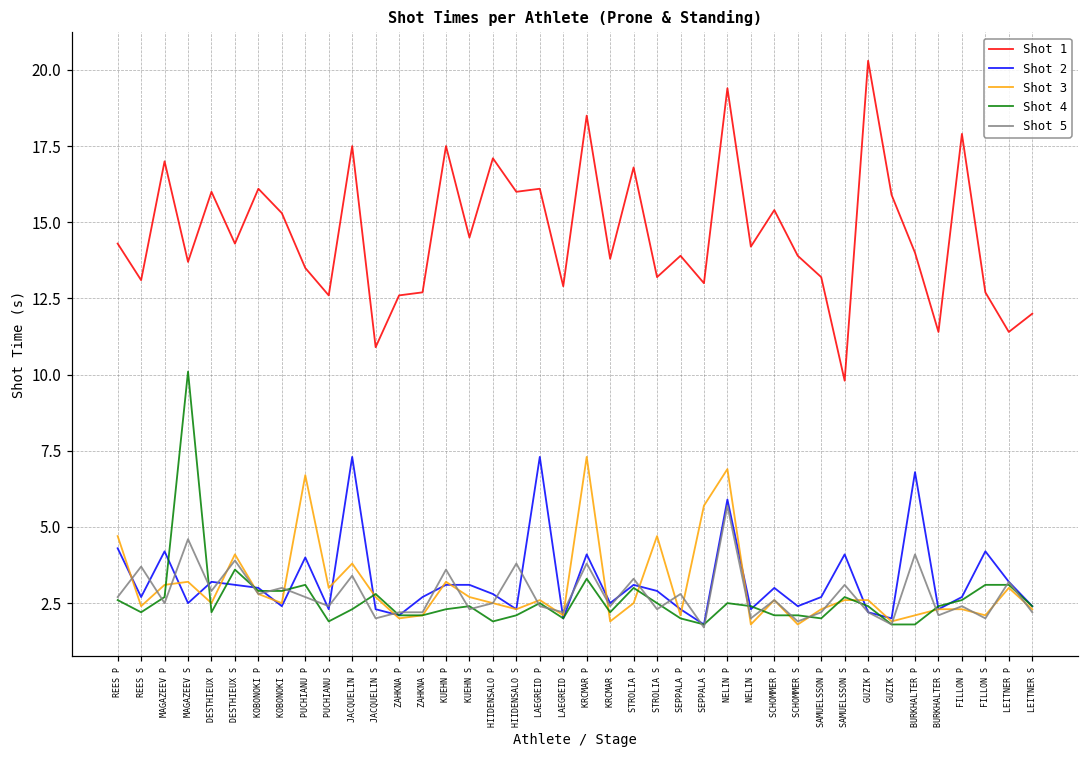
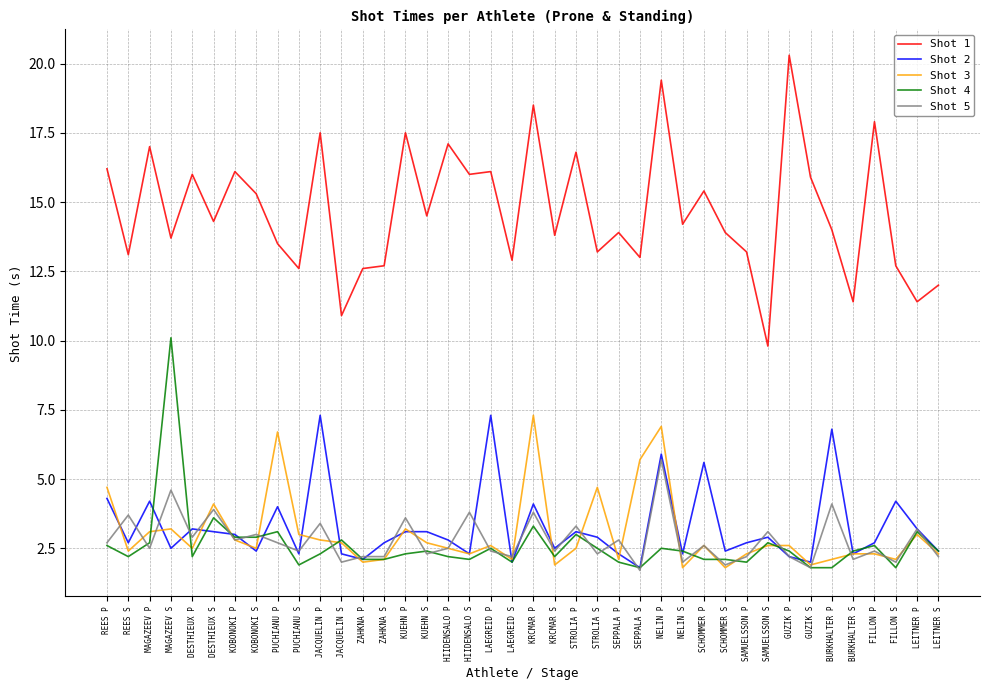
  {
    "Shot 1": {
-     "REES P": 14.3,
+     "REES P": 16.2,
      "REES S": 13.1,
      "MAGAZEEV P": 17.0,
      "MAGAZEEV S": 13.7,
      "DESTHIEUX P": 16.0,
      "DESTHIEUX S": 14.3,
      "KOBONOKI P": 16.1,
      "KOBONOKI S": 15.3,
      "PUCHIANU P": 13.5,
      "PUCHIANU S": 12.6,
      "JACQUELIN P": 17.5,
      "JACQUELIN S": 10.9,
      "ZAHKNA P": 12.6,
      "ZAHKNA S": 12.7,
      "KUEHN P": 17.5,
      "KUEHN S": 14.5,
      "HIIDENSALO P": 17.1,
      "HIIDENSALO S": 16.0,
      "LAEGREID P": 16.1,
      "LAEGREID S": 12.9,
      "KRCMAR P": 18.5,
      "KRCMAR S": 13.8,
      "STROLIA P": 16.8,
      "STROLIA S": 13.2,
      "SEPPALA P": 13.9,
      "SEPPALA S": 13.0,
      "NELIN P": 19.4,
      "NELIN S": 14.2,
      "SCHOMMER P": 15.4,
      "SCHOMMER S": 13.9,
      "SAMUELSSON P": 13.2,
      "SAMUELSSON S": 9.8,
      "GUZIK P": 20.3,
      "GUZIK S": 15.9,
      "BURKHALTER P": 14.0,
      "BURKHALTER S": 11.4,
      "FILLON P": 17.9,
      "FILLON S": 12.7,
      "LEITNER P": 11.4,
      "LEITNER S": 12.0
    },
    "Shot 2": {
      "REES P": 4.3,
      "REES S": 2.7,
      "MAGAZEEV P": 4.2,
      "MAGAZEEV S": 2.5,
      "DESTHIEUX P": 3.2,
      "DESTHIEUX S": 3.1,
      "KOBONOKI P": 3.0,
      "KOBONOKI S": 2.4,
      "PUCHIANU P": 4.0,
      "PUCHIANU S": 2.3,
      "JACQUELIN P": 7.3,
      "JACQUELIN S": 2.3,
      "ZAHKNA S": 2.7,
      "KUEHN P": 3.1,
      "KUEHN S": 3.1,
      "HIIDENSALO P": 2.8,
      "LAEGREID P": 7.3,
      "KRCMAR P": 4.1,
      "KRCMAR S": 2.5,
      "STROLIA P": 3.1,
      "STROLIA S": 2.9,
      "SEPPALA P": 2.3,
      "NELIN P": 5.9,
      "NELIN S": 2.3,
-     "SCHOMMER P": 3.0,
+     "SCHOMMER P": 5.6,
      "SCHOMMER S": 2.4,
      "SAMUELSSON P": 2.7,
-     "SAMUELSSON S": 4.1,
+     "SAMUELSSON S": 2.9,
      "GUZIK S": 2.0,
      "BURKHALTER P": 6.8,
      "FILLON P": 2.7,
      "FILLON S": 4.2
    },
    "Shot 3": {
      "REES P": 4.7,
      "REES S": 2.4,
      "MAGAZEEV P": 3.1,
      "MAGAZEEV S": 3.2,
      "DESTHIEUX P": 2.5,
      "DESTHIEUX S": 4.1,
      "KOBONOKI S": 2.5,
      "PUCHIANU P": 6.7,
      "PUCHIANU S": 3.0,
-     "JACQUELIN P": 3.8,
+     "JACQUELIN P": 2.8,
      "JACQUELIN S": 2.7,
      "ZAHKNA P": 2.0,
      "KUEHN P": 3.2,
      "KUEHN S": 2.7,
      "LAEGREID P": 2.6,
      "LAEGREID S": 2.1,
      "KRCMAR P": 7.3,
      "KRCMAR S": 1.9,
      "STROLIA P": 2.5,
      "STROLIA S": 4.7,
      "SEPPALA P": 2.1,
      "SEPPALA S": 5.7,
      "NELIN P": 6.9,
      "NELIN S": 1.8,
      "SCHOMMER S": 1.8,
      "SAMUELSSON P": 2.3,
      "SAMUELSSON S": 2.6,
      "GUZIK P": 2.6,
      "GUZIK S": 1.9,
      "BURKHALTER P": 2.1,
      "FILLON P": 2.3,
      "FILLON S": 2.1,
      "LEITNER P": 3.0,
      "LEITNER S": 2.3
    },
    "Shot 4": {
      "REES P": 2.6,
      "REES S": 2.2,
      "MAGAZEEV P": 2.7,
      "MAGAZEEV S": 10.1,
      "DESTHIEUX P": 2.2,
      "DESTHIEUX S": 3.6,
      "KOBONOKI P": 2.9,
      "KOBONOKI S": 2.9,
      "PUCHIANU P": 3.1,
      "PUCHIANU S": 1.9,
      "JACQUELIN P": 2.3,
      "JACQUELIN S": 2.8,
      "KUEHN P": 2.3,
      "KUEHN S": 2.4,
-     "HIIDENSALO P": 1.9,
+     "HIIDENSALO P": 2.2,
      "HIIDENSALO S": 2.1,
      "LAEGREID P": 2.5,
      "KRCMAR P": 3.3,
      "KRCMAR S": 2.2,
      "STROLIA P": 3.0,
      "STROLIA S": 2.5,
      "SEPPALA P": 2.0,
      "NELIN P": 2.5,
      "NELIN S": 2.4,
      "SCHOMMER P": 2.1,
      "SCHOMMER S": 2.1,
      "SAMUELSSON P": 2.0,
      "SAMUELSSON S": 2.7,
      "GUZIK P": 2.4,
      "BURKHALTER P": 1.8,
      "BURKHALTER S": 2.4,
      "FILLON P": 2.6,
-     "FILLON S": 3.1,
+     "FILLON S": 1.8,
      "LEITNER P": 3.1
    },
    "Shot 5": {
      "REES P": 2.7,
      "REES S": 3.7,
      "MAGAZEEV P": 2.5,
      "MAGAZEEV S": 4.6,
      "DESTHIEUX P": 2.9,
      "DESTHIEUX S": 3.9,
      "KOBONOKI S": 3.0,
      "PUCHIANU P": 2.7,
      "PUCHIANU S": 2.4,
      "JACQUELIN P": 3.4,
      "JACQUELIN S": 2.0,
      "ZAHKNA P": 2.2,
      "ZAHKNA S": 2.2,
      "KUEHN P": 3.6,
      "KUEHN S": 2.3,
      "HIIDENSALO S": 3.8,
      "LAEGREID P": 2.4,
      "LAEGREID S": 2.2,
      "KRCMAR P": 3.8,
      "KRCMAR S": 2.4,
      "STROLIA P": 3.3,
      "STROLIA S": 2.3,
      "SEPPALA P": 2.8,
      "SEPPALA S": 1.7,
      "NELIN P": 5.7,
      "NELIN S": 2.0,
      "SCHOMMER S": 1.9,
      "SAMUELSSON P": 2.2,
      "SAMUELSSON S": 3.1,
      "BURKHALTER P": 4.1,
      "BURKHALTER S": 2.1,
      "FILLON P": 2.4,
      "FILLON S": 2.0,
      "LEITNER S": 2.2
    }
  }
